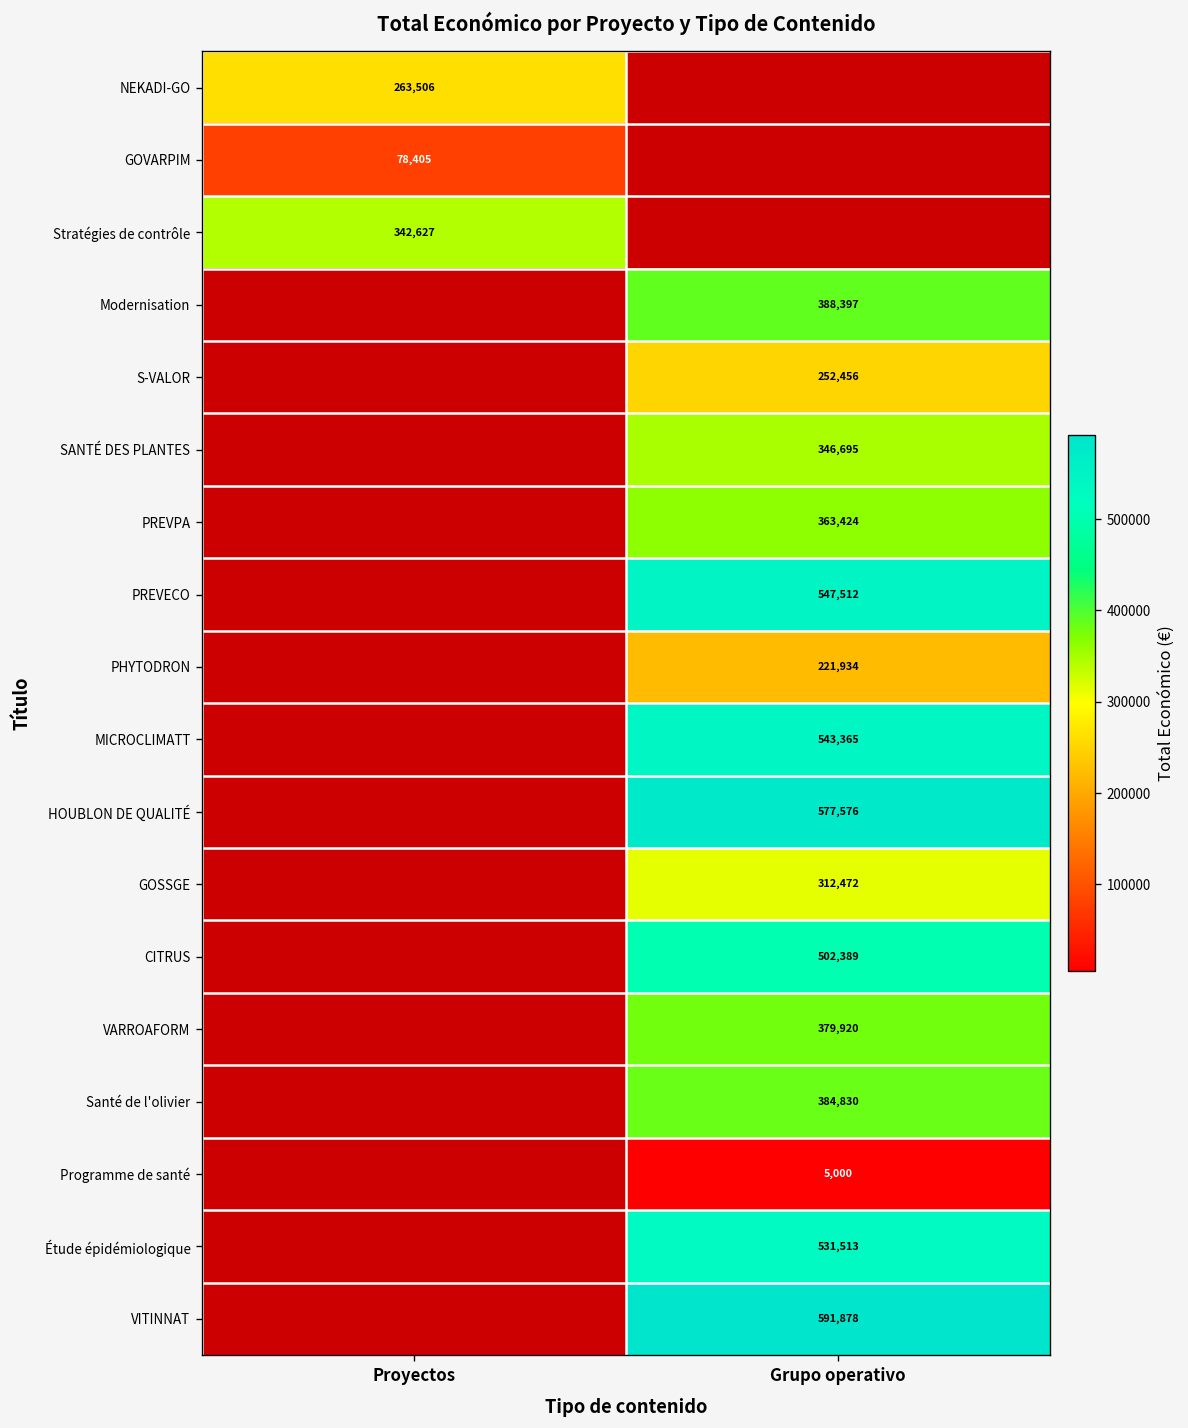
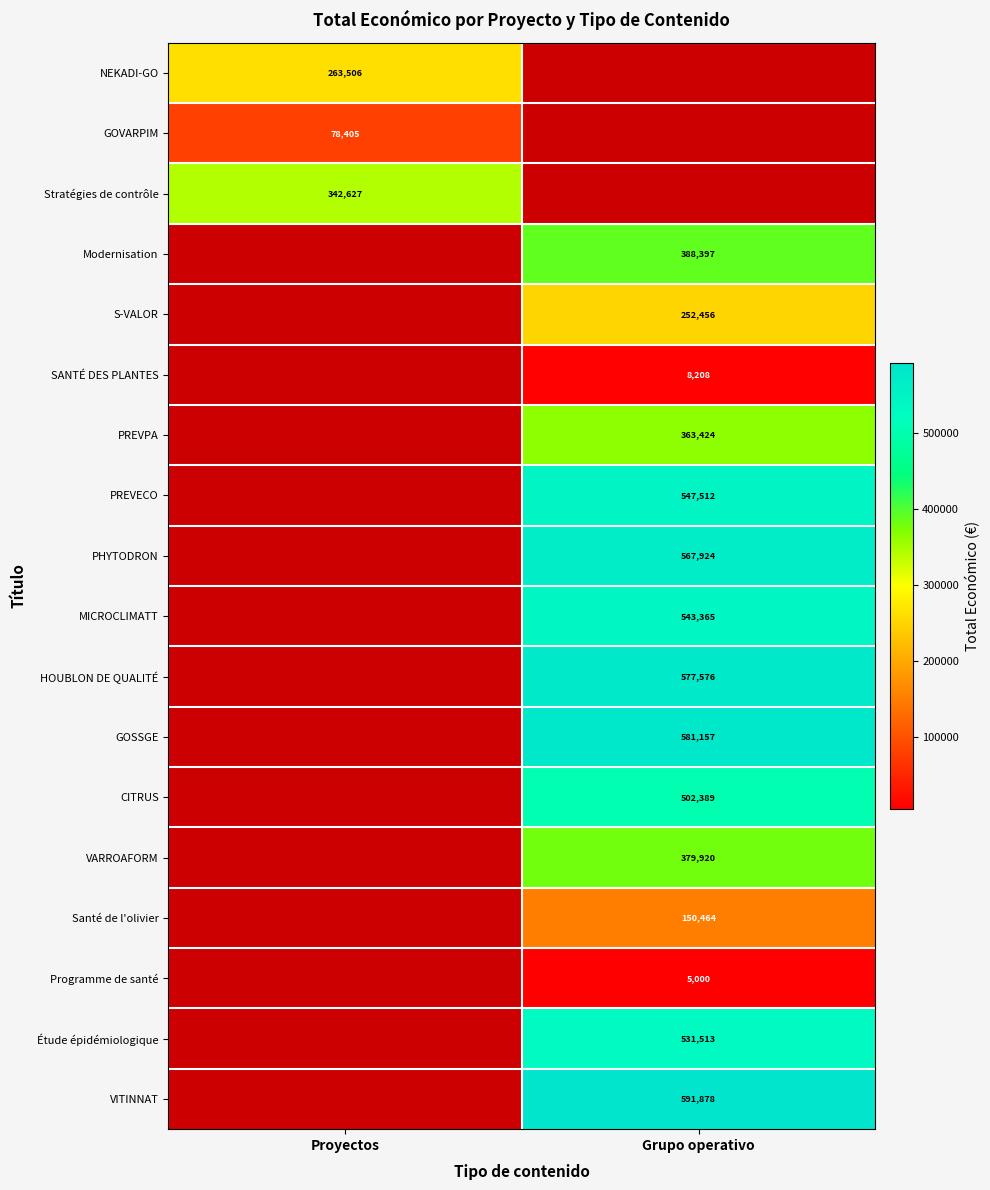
  {
    "NEKADI-GO": {
      "Proyectos": "263,506"
    },
    "GOVARPIM": {
      "Proyectos": "78,405"
    },
    "Stratégies de contrôle": {
      "Proyectos": "342,627"
    },
    "Modernisation": {
      "Grupo operativo": "388,397"
    },
    "S-VALOR": {
      "Grupo operativo": "252,456"
    },
    "SANTÉ DES PLANTES": {
-     "Grupo operativo": "346,695"
+     "Grupo operativo": "8,208"
    },
    "PREVPA": {
      "Grupo operativo": "363,424"
    },
    "PREVECO": {
      "Grupo operativo": "547,512"
    },
    "PHYTODRON": {
-     "Grupo operativo": "221,934"
+     "Grupo operativo": "567,924"
    },
    "MICROCLIMATT": {
      "Grupo operativo": "543,365"
    },
    "HOUBLON DE QUALITÉ": {
      "Grupo operativo": "577,576"
    },
    "GOSSGE": {
-     "Grupo operativo": "312,472"
+     "Grupo operativo": "581,157"
    },
    "CITRUS": {
      "Grupo operativo": "502,389"
    },
    "VARROAFORM": {
      "Grupo operativo": "379,920"
    },
    "Santé de l'olivier": {
-     "Grupo operativo": "384,830"
+     "Grupo operativo": "150,464"
    },
    "Programme de santé": {
      "Grupo operativo": "5,000"
    },
    "Étude épidémiologique": {
      "Grupo operativo": "531,513"
    },
    "VITINNAT": {
      "Grupo operativo": "591,878"
    }
  }
